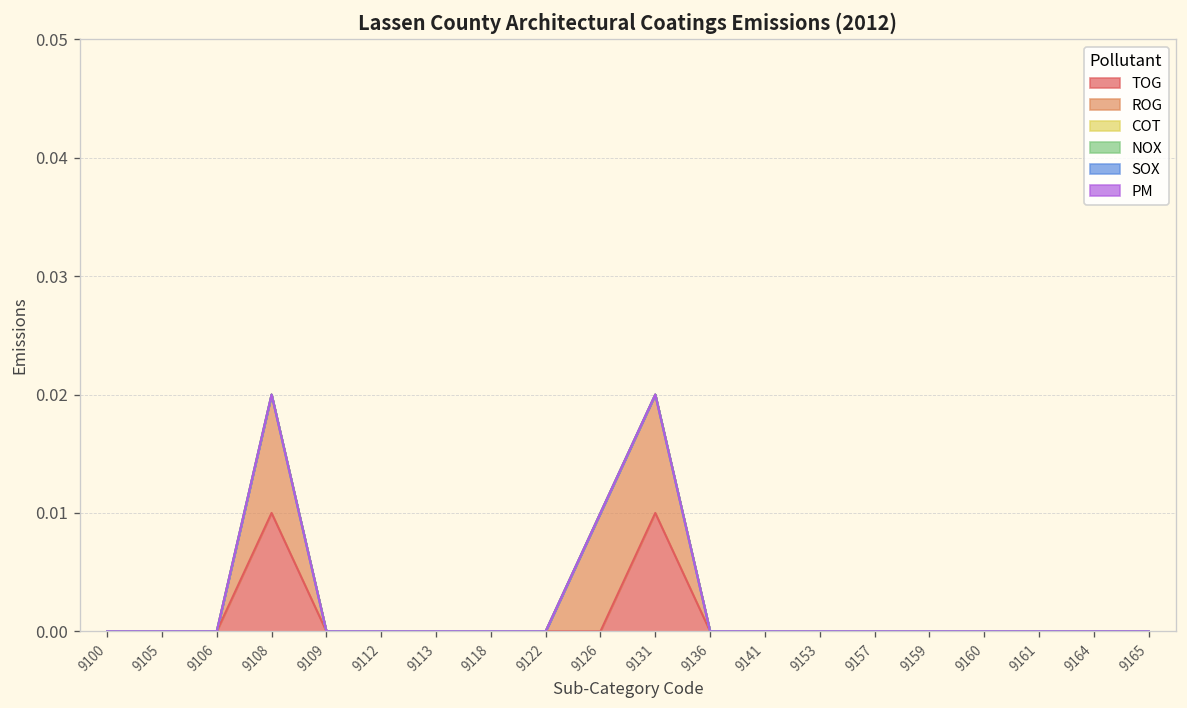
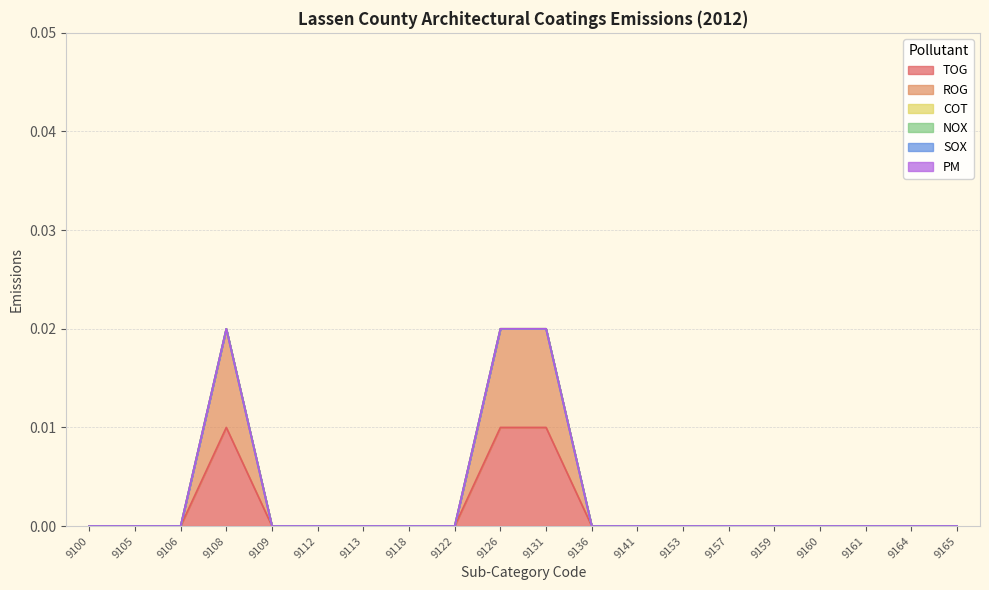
  {
    "TOG": {
      "9108": 0.01,
-     "9126": 0.00,
+     "9126": 0.01,
      "9131": 0.01
    }
  }
